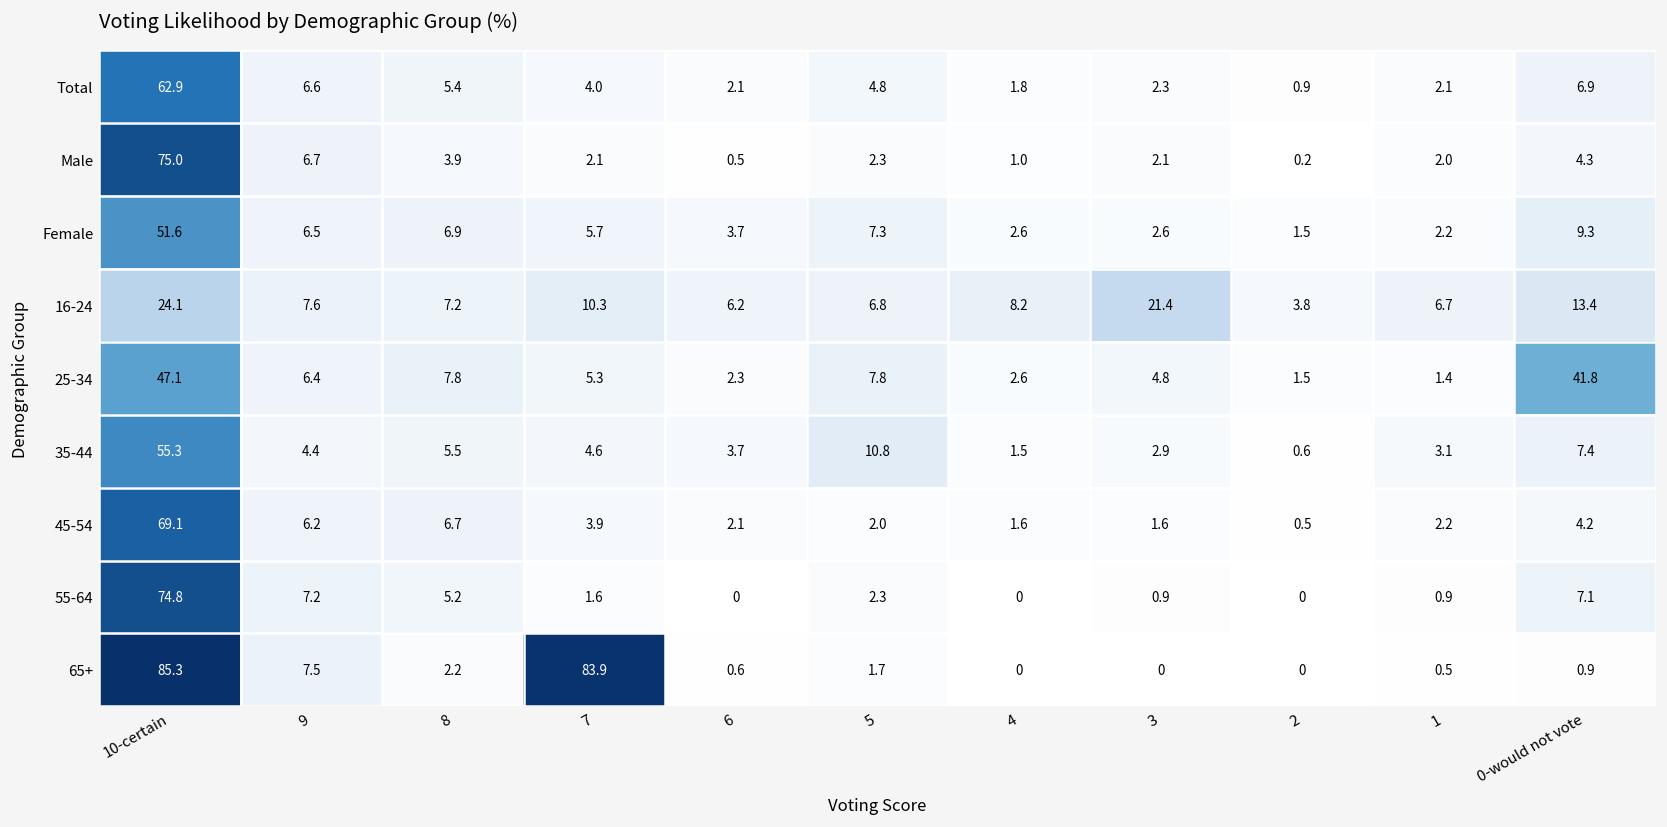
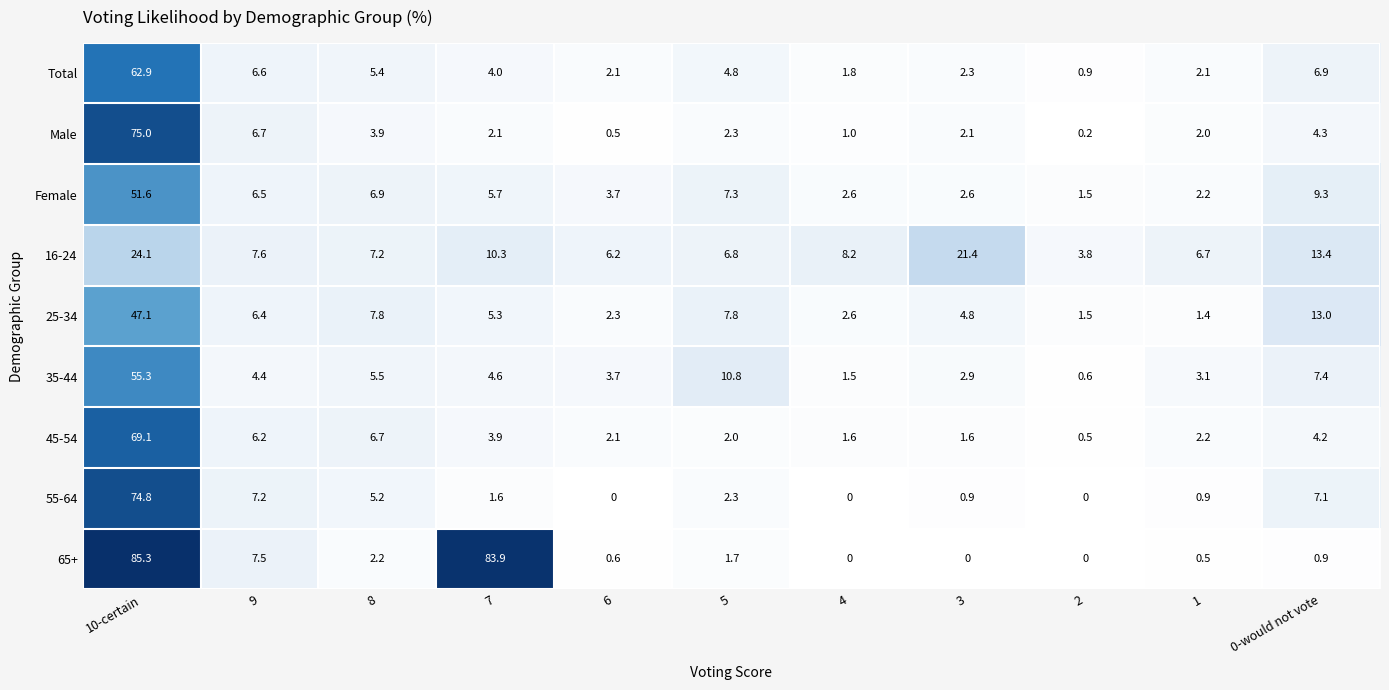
  {
    "Total": {
      "10-certain": 62.9,
      "9": 6.6,
      "8": 5.4,
      "7": 4.0,
      "6": 2.1,
      "5": 4.8,
      "4": 1.8,
      "3": 2.3,
      "2": 0.9,
      "1": 2.1,
      "0-would not vote": 6.9
    },
    "Male": {
      "10-certain": 75.0,
      "9": 6.7,
      "8": 3.9,
      "7": 2.1,
      "6": 0.5,
      "5": 2.3,
      "4": 1.0,
      "3": 2.1,
      "2": 0.2,
      "1": 2.0,
      "0-would not vote": 4.3
    },
    "Female": {
      "10-certain": 51.6,
      "9": 6.5,
      "8": 6.9,
      "7": 5.7,
      "6": 3.7,
      "5": 7.3,
      "4": 2.6,
      "3": 2.6,
      "2": 1.5,
      "1": 2.2,
      "0-would not vote": 9.3
    },
    "16-24": {
      "10-certain": 24.1,
      "9": 7.6,
      "8": 7.2,
      "7": 10.3,
      "6": 6.2,
      "5": 6.8,
      "4": 8.2,
      "3": 21.4,
      "2": 3.8,
      "1": 6.7,
      "0-would not vote": 13.4
    },
    "25-34": {
      "10-certain": 47.1,
      "9": 6.4,
      "8": 7.8,
      "7": 5.3,
      "6": 2.3,
      "5": 7.8,
      "4": 2.6,
      "3": 4.8,
      "2": 1.5,
      "1": 1.4,
-     "0-would not vote": 41.8
+     "0-would not vote": 13.0
    },
    "35-44": {
      "10-certain": 55.3,
      "9": 4.4,
      "8": 5.5,
      "7": 4.6,
      "6": 3.7,
      "5": 10.8,
      "4": 1.5,
      "3": 2.9,
      "2": 0.6,
      "1": 3.1,
      "0-would not vote": 7.4
    },
    "45-54": {
      "10-certain": 69.1,
      "9": 6.2,
      "8": 6.7,
      "7": 3.9,
      "6": 2.1,
      "5": 2.0,
      "4": 1.6,
      "3": 1.6,
      "2": 0.5,
      "1": 2.2,
      "0-would not vote": 4.2
    },
    "55-64": {
      "10-certain": 74.8,
      "9": 7.2,
      "8": 5.2,
      "7": 1.6,
      "6": 0,
      "5": 2.3,
      "4": 0,
      "3": 0.9,
      "2": 0,
      "1": 0.9,
      "0-would not vote": 7.1
    },
    "65+": {
      "10-certain": 85.3,
      "9": 7.5,
      "8": 2.2,
      "7": 83.9,
      "6": 0.6,
      "5": 1.7,
      "4": 0,
      "3": 0,
      "2": 0,
      "1": 0.5,
      "0-would not vote": 0.9
    }
  }
